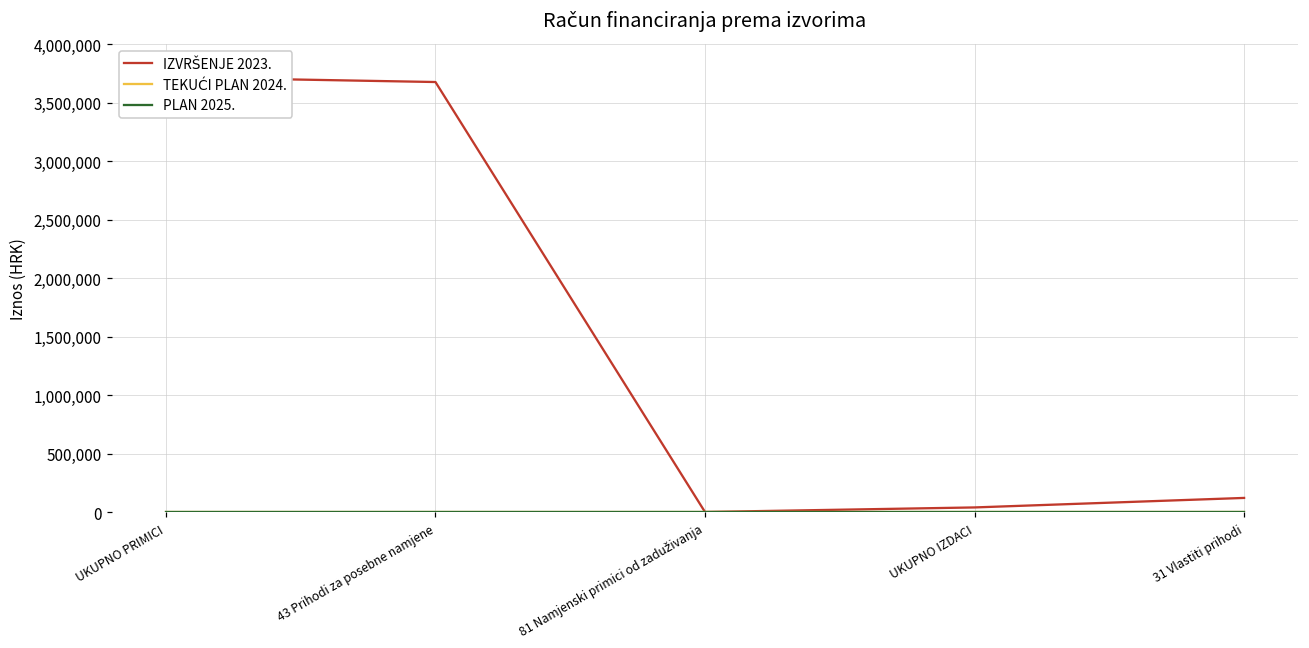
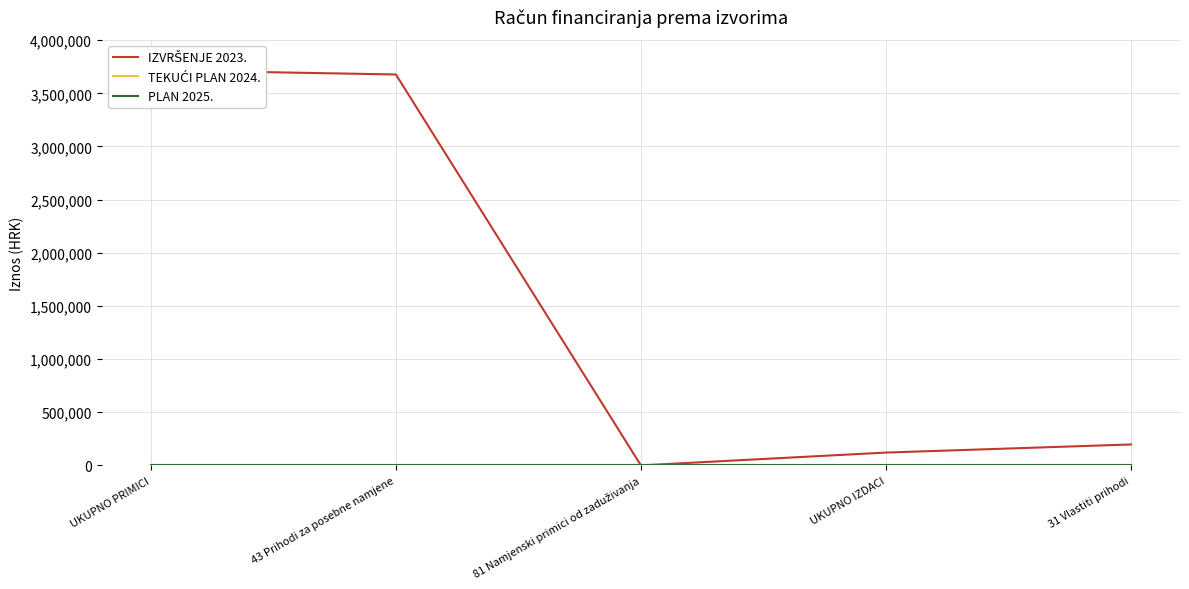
  {
    "IZVRŠENJE 2023.": {
      "43 Prihodi za posebne namjene": "3,680,000",
-     "UKUPNO IZDACI": "40,000",
-     "31 Vlastiti prihodi": "120,000"
+     "UKUPNO IZDACI": "120,000",
+     "31 Vlastiti prihodi": "200,000"
    },
    "PLAN 2025.": {
      "UKUPNO PRIMICI": "0",
      "43 Prihodi za posebne namjene": "0",
      "UKUPNO IZDACI": "0",
      "31 Vlastiti prihodi": "0"
    }
  }
